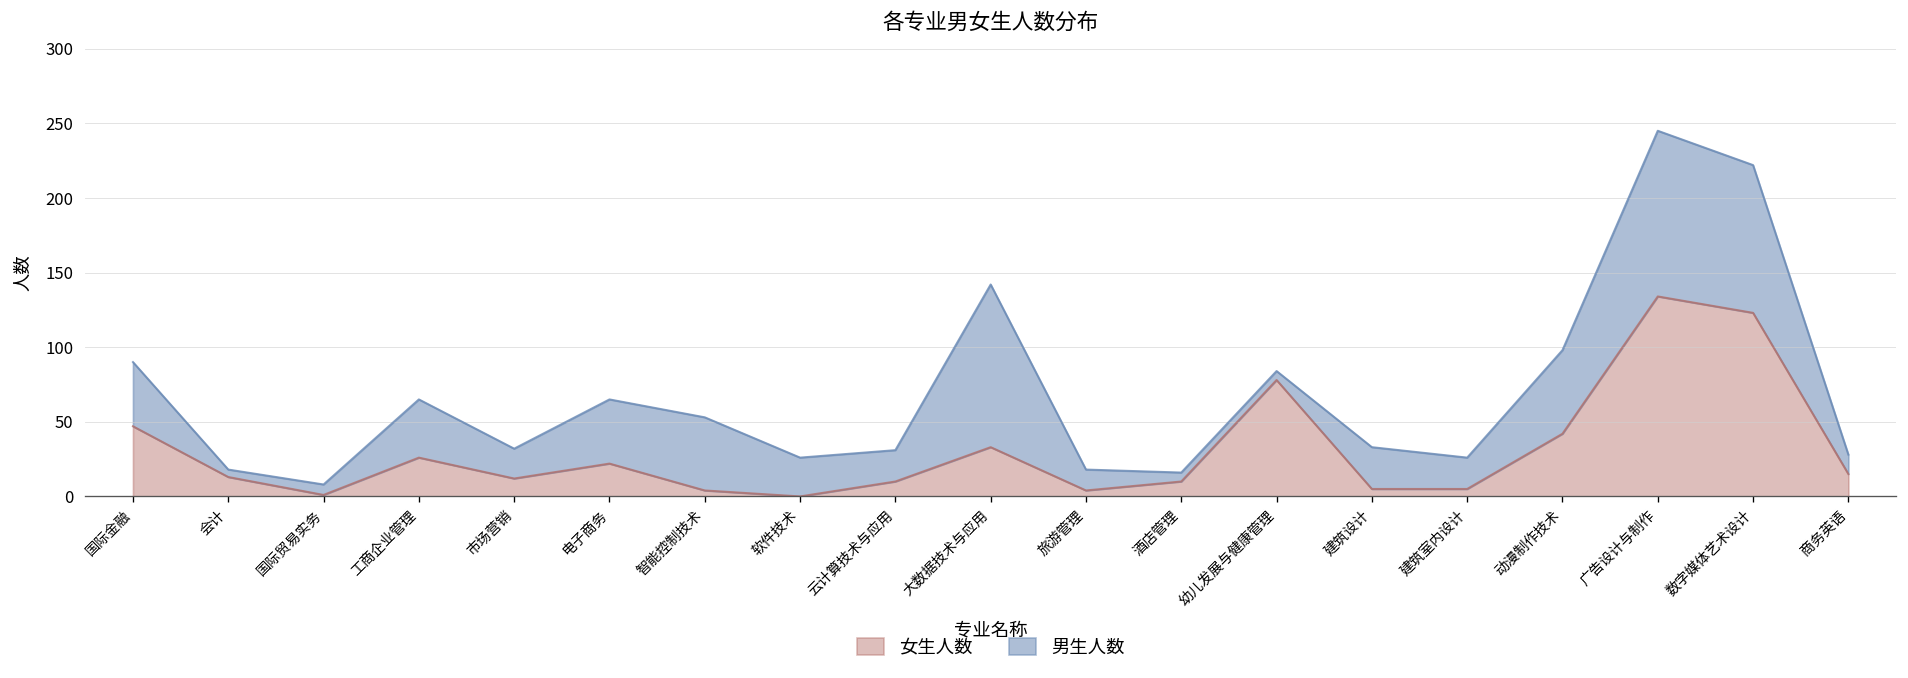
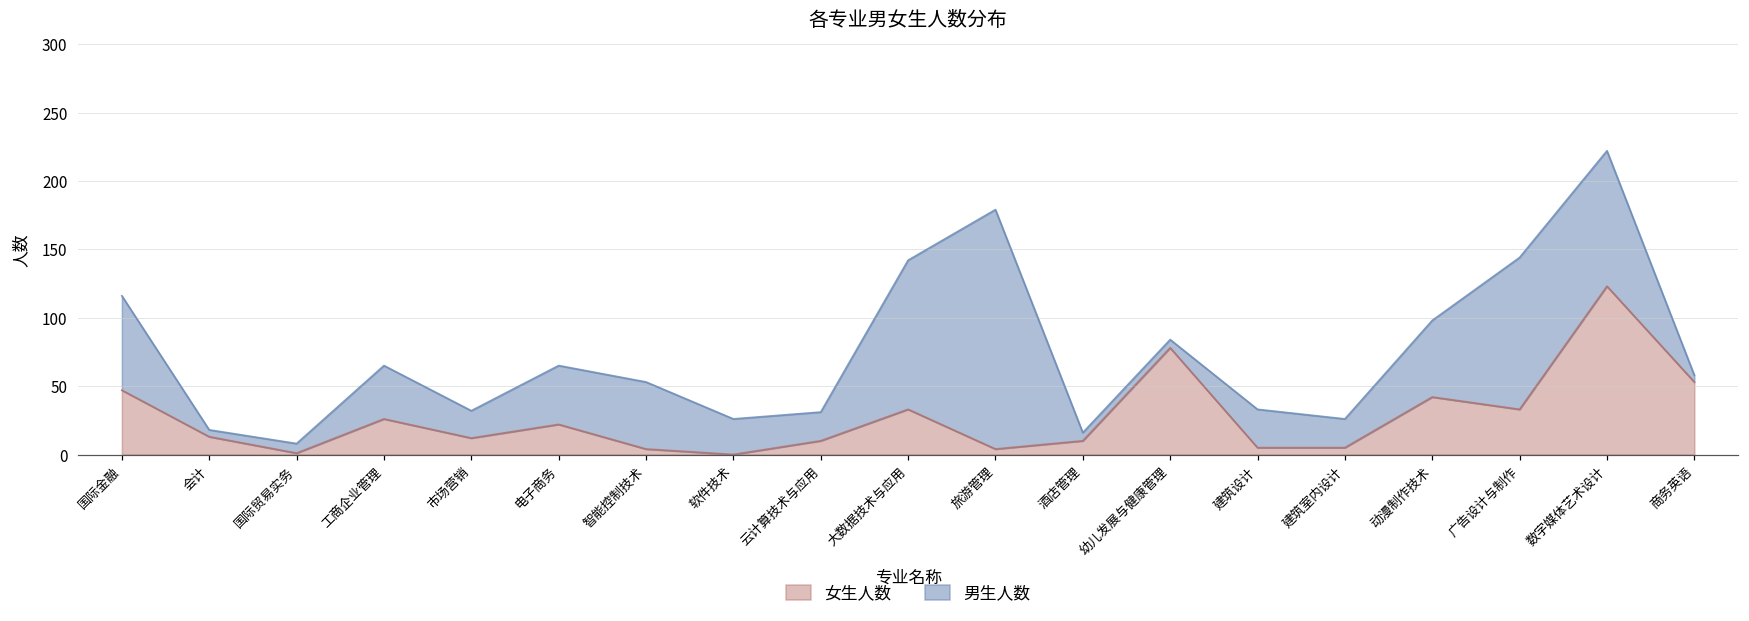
  {
    "女生人数": {
      "国际金融": 47,
      "会计": 13,
      "国际贸易实务": 1,
      "工商企业管理": 26,
      "市场营销": 12,
      "电子商务": 22,
      "智能控制技术": 4,
      "软件技术": 0,
      "云计算技术与应用": 10,
      "大数据技术与应用": 33,
      "旅游管理": 4,
      "酒店管理": 10,
      "幼儿发展与健康管理": 78,
      "建筑设计": 5,
      "建筑室内设计": 5,
      "动漫制作技术": 42,
-     "广告设计与制作": 134,
+     "广告设计与制作": 33,
      "数字媒体艺术设计": 123,
-     "商务英语": 15
+     "商务英语": 53
    },
    "男生人数": {
-     "国际金融": 43,
+     "国际金融": 69,
      "会计": 5,
      "国际贸易实务": 7,
      "工商企业管理": 39,
      "市场营销": 20,
      "电子商务": 43,
      "智能控制技术": 49,
      "软件技术": 26,
      "云计算技术与应用": 21,
      "大数据技术与应用": 109,
-     "旅游管理": 14,
+     "旅游管理": 175,
      "酒店管理": 6,
      "幼儿发展与健康管理": 6,
      "建筑设计": 28,
      "建筑室内设计": 21,
      "动漫制作技术": 56,
      "广告设计与制作": 111,
      "数字媒体艺术设计": 99,
-     "商务英语": 13
+     "商务英语": 5
    }
  }
